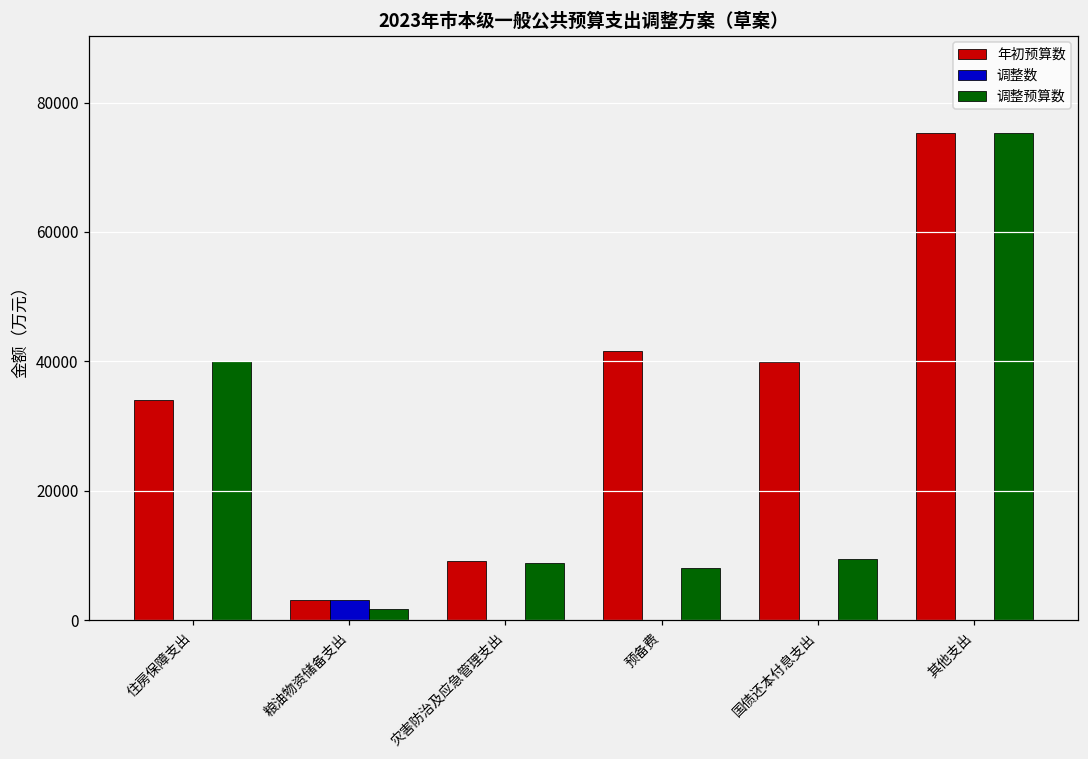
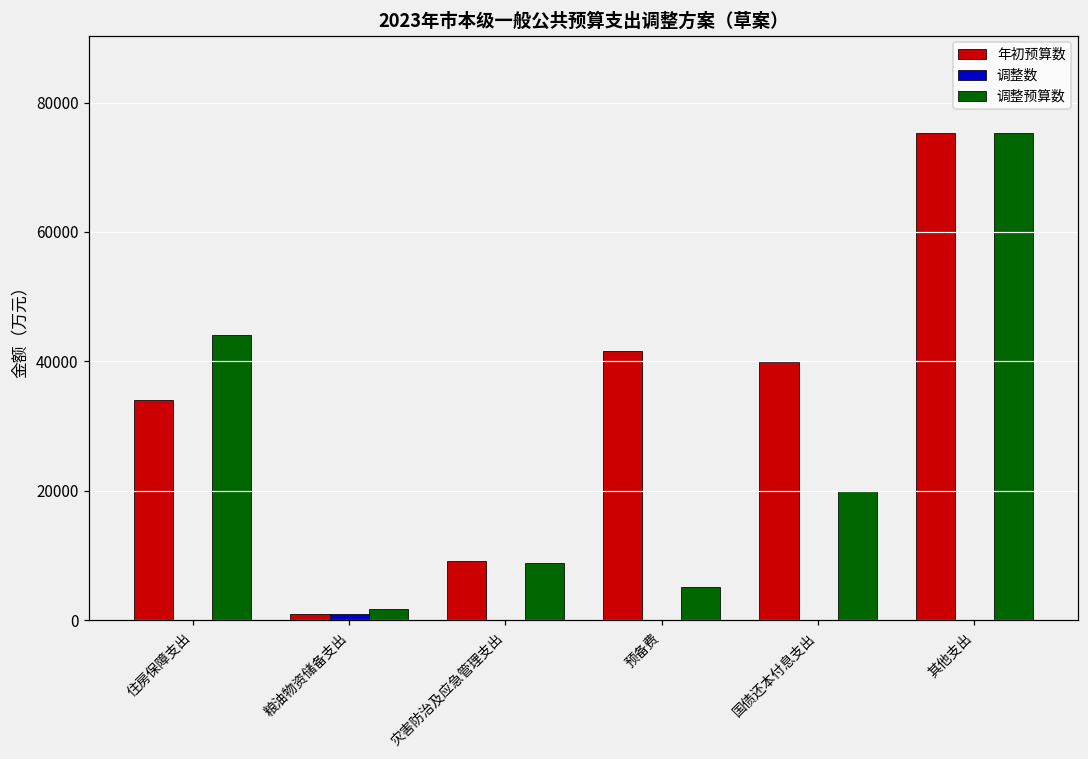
  {
    "年初预算数": {
      "住房保障支出": 34000,
-     "粮油物资储备支出": 3000,
+     "粮油物资储备支出": 1000,
      "灾害防治及应急管理支出": 9000,
      "预备费": 42000,
      "国债还本付息支出": 40000,
      "其他支出": 75000
    },
    "调整数": {
      "住房保障支出": 0,
-     "粮油物资储备支出": 3000,
+     "粮油物资储备支出": 1000,
      "灾害防治及应急管理支出": 0,
      "预备费": 0,
      "国债还本付息支出": 0,
      "其他支出": 0
    },
    "调整预算数": {
-     "住房保障支出": 40000,
+     "住房保障支出": 44000,
      "粮油物资储备支出": 2000,
      "灾害防治及应急管理支出": 9000,
-     "预备费": 8000,
-     "国债还本付息支出": 9000,
+     "预备费": 5000,
+     "国债还本付息支出": 20000,
      "其他支出": 75000
    }
  }
